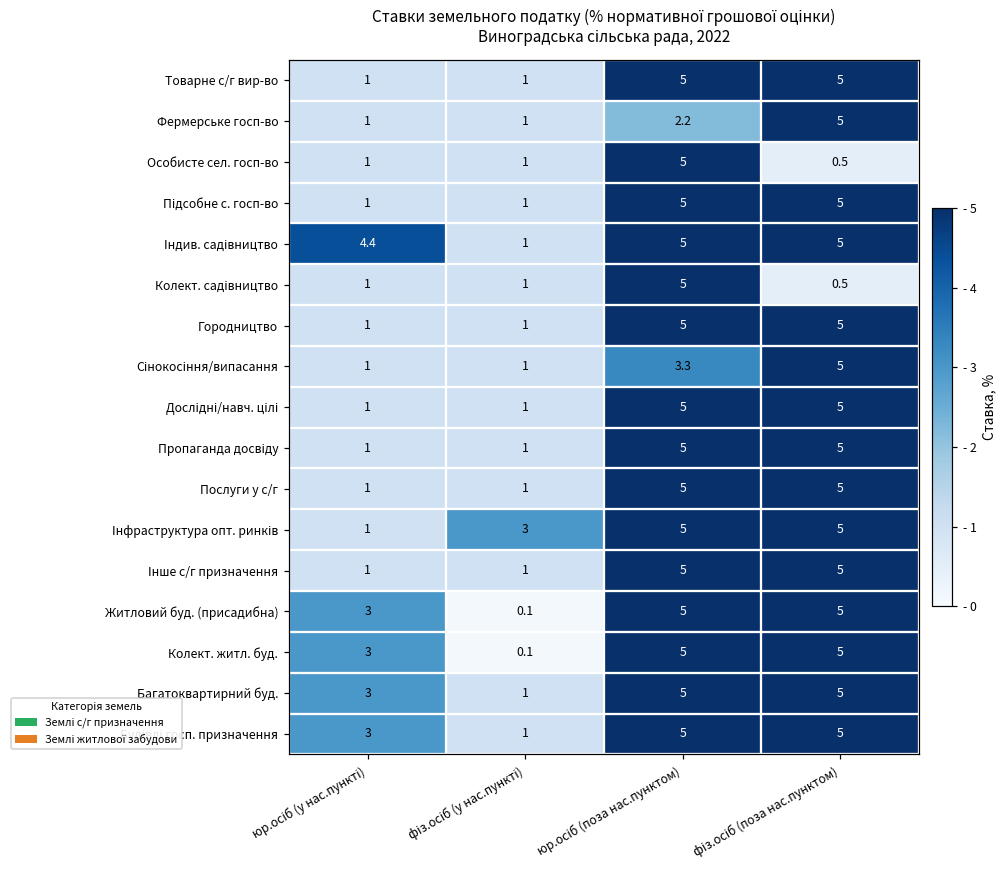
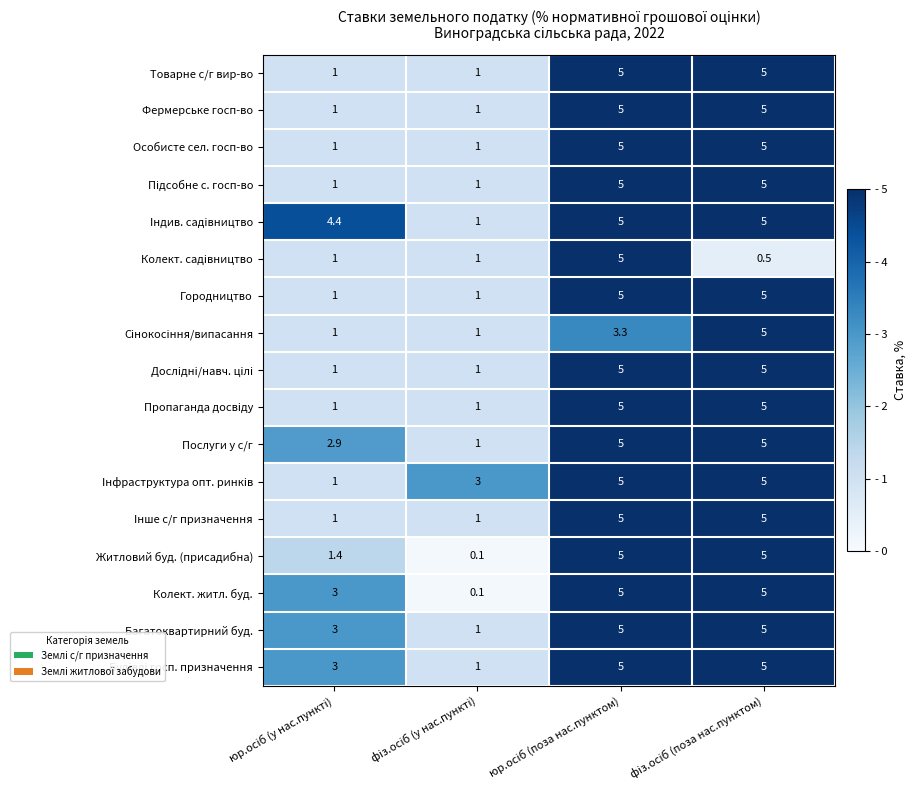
  {
    "Товарне с/г вир-во": {
      "юр.осіб (у нас.пункті)": 1,
      "фіз.осіб (у нас.пункті)": 1,
      "юр.осіб (поза нас.пунктом)": 5,
      "фіз.осіб (поза нас.пунктом)": 5
    },
    "Фермерське госп-во": {
      "юр.осіб (у нас.пункті)": 1,
      "фіз.осіб (у нас.пункті)": 1,
-     "юр.осіб (поза нас.пунктом)": 2.2,
+     "юр.осіб (поза нас.пунктом)": 5,
      "фіз.осіб (поза нас.пунктом)": 5
    },
    "Особисте сел. госп-во": {
      "юр.осіб (у нас.пункті)": 1,
      "фіз.осіб (у нас.пункті)": 1,
      "юр.осіб (поза нас.пунктом)": 5,
-     "фіз.осіб (поза нас.пунктом)": 0.5
+     "фіз.осіб (поза нас.пунктом)": 5
    },
    "Підсобне с. госп-во": {
      "юр.осіб (у нас.пункті)": 1,
      "фіз.осіб (у нас.пункті)": 1,
      "юр.осіб (поза нас.пунктом)": 5,
      "фіз.осіб (поза нас.пунктом)": 5
    },
    "Індив. садівництво": {
      "юр.осіб (у нас.пункті)": 4.4,
      "фіз.осіб (у нас.пункті)": 1,
      "юр.осіб (поза нас.пунктом)": 5,
      "фіз.осіб (поза нас.пунктом)": 5
    },
    "Колект. садівництво": {
      "юр.осіб (у нас.пункті)": 1,
      "фіз.осіб (у нас.пункті)": 1,
      "юр.осіб (поза нас.пунктом)": 5,
      "фіз.осіб (поза нас.пунктом)": 0.5
    },
    "Городництво": {
      "юр.осіб (у нас.пункті)": 1,
      "фіз.осіб (у нас.пункті)": 1,
      "юр.осіб (поза нас.пунктом)": 5,
      "фіз.осіб (поза нас.пунктом)": 5
    },
    "Сінокосіння/випасання": {
      "юр.осіб (у нас.пункті)": 1,
      "фіз.осіб (у нас.пункті)": 1,
      "юр.осіб (поза нас.пунктом)": 3.3,
      "фіз.осіб (поза нас.пунктом)": 5
    },
    "Дослідні/навч. цілі": {
      "юр.осіб (у нас.пункті)": 1,
      "фіз.осіб (у нас.пункті)": 1,
      "юр.осіб (поза нас.пунктом)": 5,
      "фіз.осіб (поза нас.пунктом)": 5
    },
    "Пропаганда досвіду": {
      "юр.осіб (у нас.пункті)": 1,
      "фіз.осіб (у нас.пункті)": 1,
      "юр.осіб (поза нас.пунктом)": 5,
      "фіз.осіб (поза нас.пунктом)": 5
    },
    "Послуги у с/г": {
-     "юр.осіб (у нас.пункті)": 1,
+     "юр.осіб (у нас.пункті)": 2.9,
      "фіз.осіб (у нас.пункті)": 1,
      "юр.осіб (поза нас.пунктом)": 5,
      "фіз.осіб (поза нас.пунктом)": 5
    },
    "Інфраструктура опт. ринків": {
      "юр.осіб (у нас.пункті)": 1,
      "фіз.осіб (у нас.пункті)": 3,
      "юр.осіб (поза нас.пунктом)": 5,
      "фіз.осіб (поза нас.пунктом)": 5
    },
    "Інше с/г призначення": {
      "юр.осіб (у нас.пункті)": 1,
      "фіз.осіб (у нас.пункті)": 1,
      "юр.осіб (поза нас.пунктом)": 5,
      "фіз.осіб (поза нас.пунктом)": 5
    },
    "Житловий буд. (присадибна)": {
-     "юр.осіб (у нас.пункті)": 3,
+     "юр.осіб (у нас.пункті)": 1.4,
      "фіз.осіб (у нас.пункті)": 0.1,
      "юр.осіб (поза нас.пунктом)": 5,
      "фіз.осіб (поза нас.пунктом)": 5
    },
    "Колект. житл. буд.": {
      "юр.осіб (у нас.пункті)": 3,
      "фіз.осіб (у нас.пункті)": 0.1,
      "юр.осіб (поза нас.пунктом)": 5,
      "фіз.осіб (поза нас.пунктом)": 5
    },
    "Багатоквартирний буд.": {
      "юр.осіб (у нас.пункті)": 3,
      "фіз.осіб (у нас.пункті)": 1,
      "юр.осіб (поза нас.пунктом)": 5,
      "фіз.осіб (поза нас.пунктом)": 5
    },
    "Будівлі госп. призначення": {
      "юр.осіб (у нас.пункті)": 3,
      "фіз.осіб (у нас.пункті)": 1,
      "юр.осіб (поза нас.пунктом)": 5,
      "фіз.осіб (поза нас.пунктом)": 5
    }
  }
